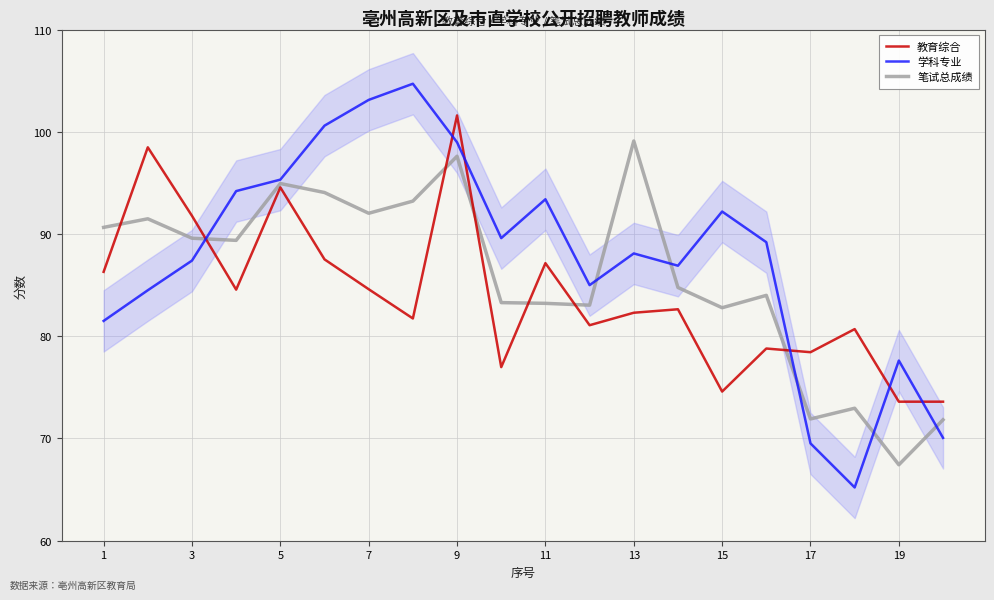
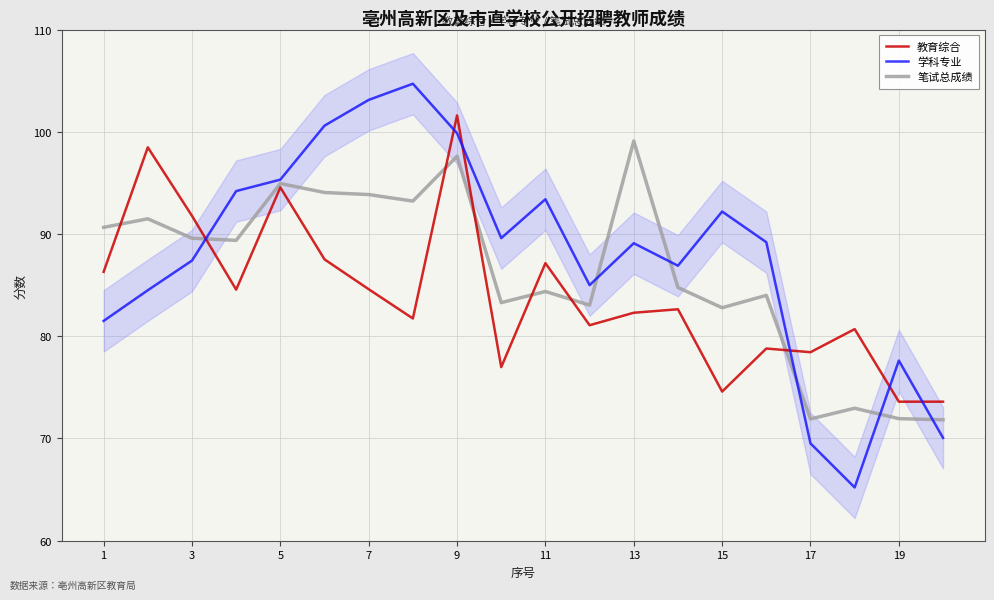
  {
    "教育综合": {
      "1": 86.3,
      "3": 91.8,
      "5": 94.6,
      "7": 84.6,
      "9": 101.6,
      "11": 87.2,
      "13": 82.3,
      "15": 74.6,
      "17": 78.4,
      "19": 73.6
    },
    "学科专业": {
      "1": 81.5,
      "3": 87.4,
      "5": 95.3,
      "7": 103.1,
-     "9": 99.0,
+     "9": 99.9,
      "11": 93.4,
-     "13": 88.1,
+     "13": 89.1,
      "15": 92.2,
      "17": 69.5,
      "19": 77.6
    },
    "笔试总成绩": {
      "1": 90.7,
      "3": 89.6,
      "5": 94.9,
-     "7": 92.0,
+     "7": 93.9,
      "9": 97.6,
-     "11": 83.2,
+     "11": 84.4,
      "13": 99.1,
      "15": 82.8,
      "17": 71.9,
-     "19": 67.4
+     "19": 71.9
    }
  }
